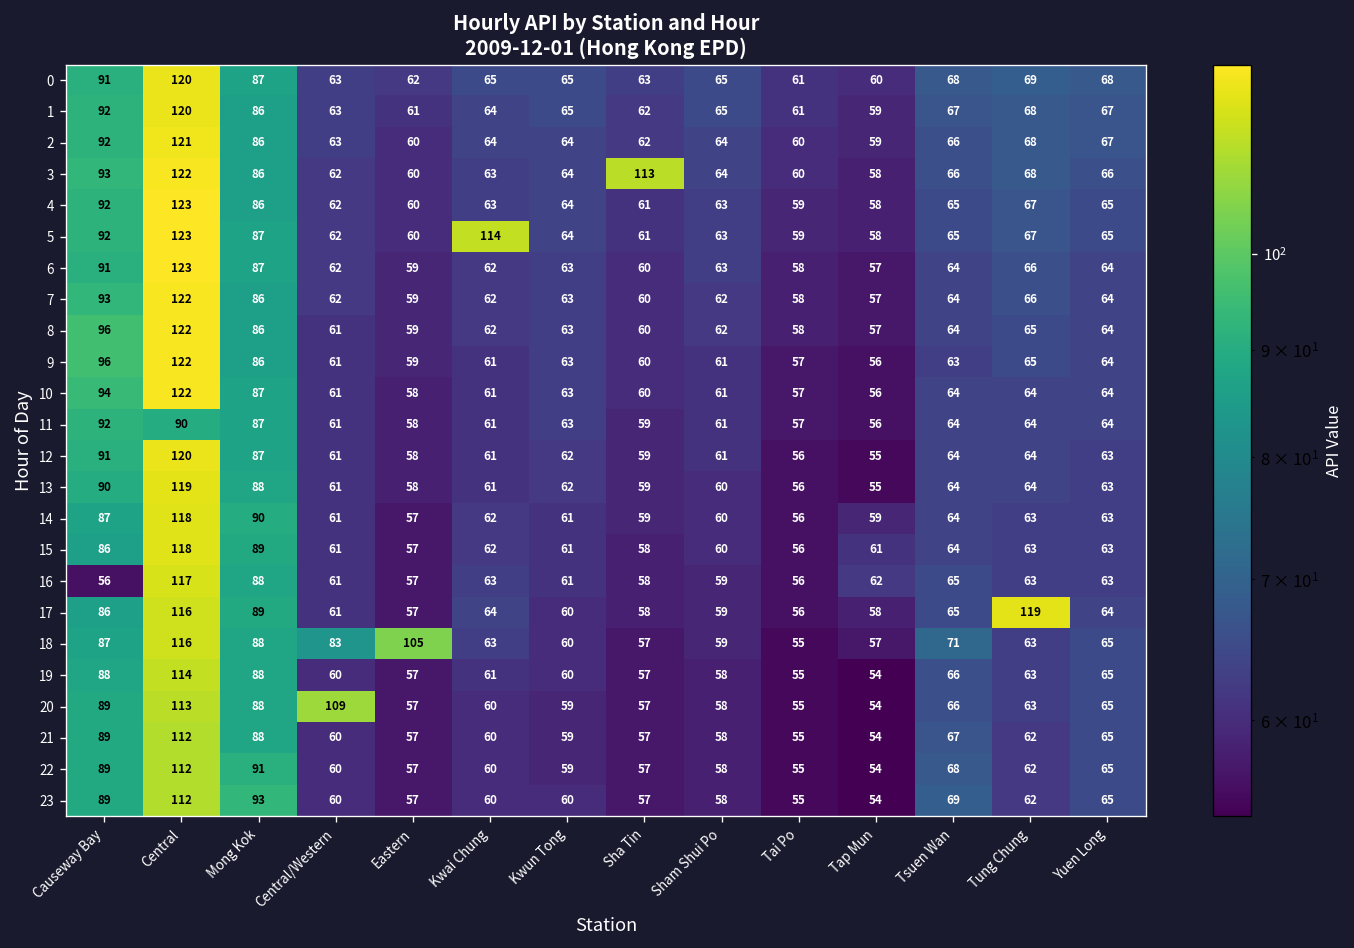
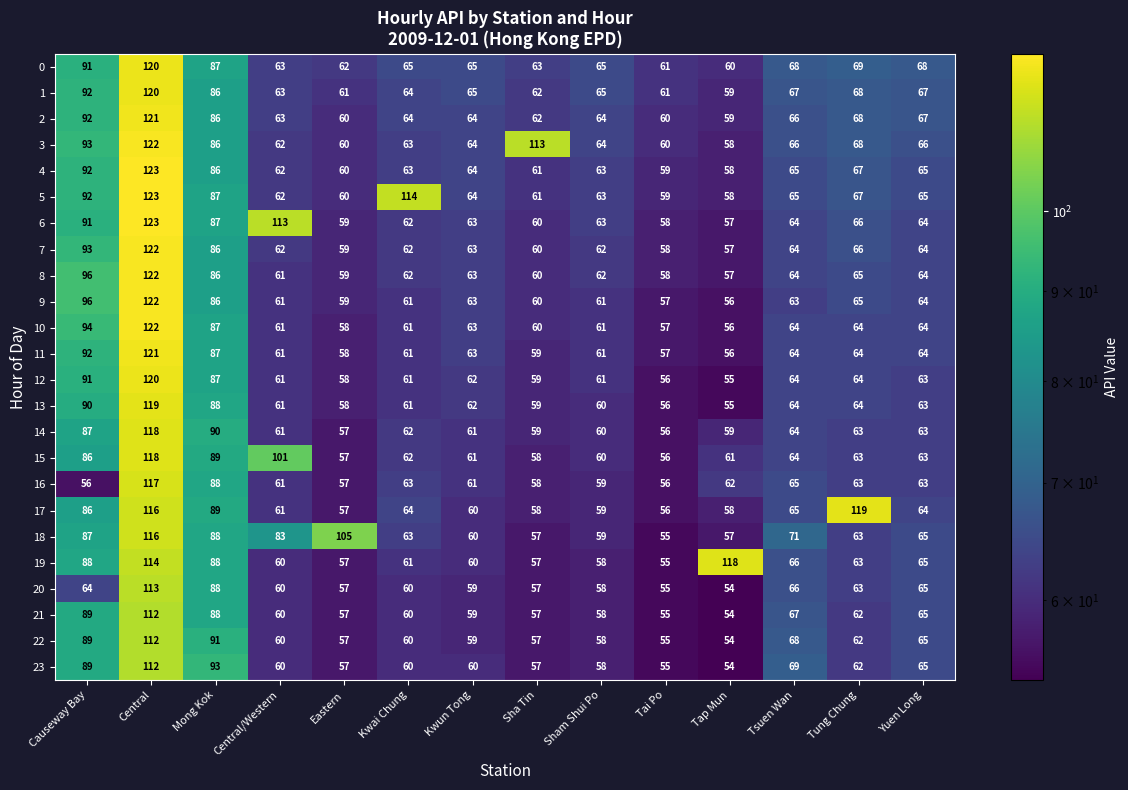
  {
    "6": {
      "Causeway Bay": 91,
      "Central": 123,
      "Mong Kok": 87,
-     "Central/Western": 62,
+     "Central/Western": 113,
      "Eastern": 59,
      "Kwai Chung": 62,
      "Kwun Tong": 63,
      "Sha Tin": 60,
      "Sham Shui Po": 63,
      "Tai Po": 58,
      "Tap Mun": 57,
      "Tsuen Wan": 64,
      "Tung Chung": 66,
      "Yuen Long": 64
    },
    "11": {
      "Causeway Bay": 92,
-     "Central": 90,
+     "Central": 121,
      "Mong Kok": 87,
      "Central/Western": 61,
      "Eastern": 58,
      "Kwai Chung": 61,
      "Kwun Tong": 63,
      "Sha Tin": 59,
      "Sham Shui Po": 61,
      "Tai Po": 57,
      "Tap Mun": 56,
      "Tsuen Wan": 64,
      "Tung Chung": 64,
      "Yuen Long": 64
    },
    "15": {
      "Causeway Bay": 86,
      "Central": 118,
      "Mong Kok": 89,
-     "Central/Western": 61,
+     "Central/Western": 101,
      "Eastern": 57,
      "Kwai Chung": 62,
      "Kwun Tong": 61,
      "Sha Tin": 58,
      "Sham Shui Po": 60,
      "Tai Po": 56,
      "Tap Mun": 61,
      "Tsuen Wan": 64,
      "Tung Chung": 63,
      "Yuen Long": 63
    },
    "19": {
      "Causeway Bay": 88,
      "Central": 114,
      "Mong Kok": 88,
      "Central/Western": 60,
      "Eastern": 57,
      "Kwai Chung": 61,
      "Kwun Tong": 60,
      "Sha Tin": 57,
      "Sham Shui Po": 58,
      "Tai Po": 55,
-     "Tap Mun": 54,
+     "Tap Mun": 118,
      "Tsuen Wan": 66,
      "Tung Chung": 63,
      "Yuen Long": 65
    },
    "20": {
-     "Causeway Bay": 89,
+     "Causeway Bay": 64,
      "Central": 113,
      "Mong Kok": 88,
-     "Central/Western": 109,
+     "Central/Western": 60,
      "Eastern": 57,
      "Kwai Chung": 60,
      "Kwun Tong": 59,
      "Sha Tin": 57,
      "Sham Shui Po": 58,
      "Tai Po": 55,
      "Tap Mun": 54,
      "Tsuen Wan": 66,
      "Tung Chung": 63,
      "Yuen Long": 65
    }
  }
